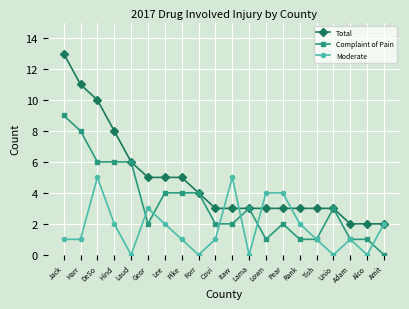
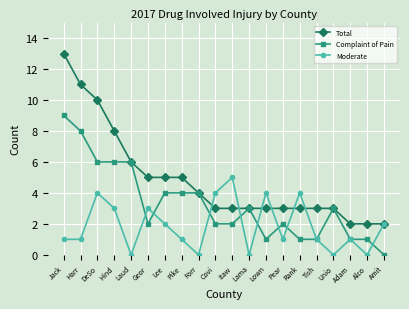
  {
    "Moderate": {
      "Jack": 1,
      "Harr": 1,
-     "DeSo": 5,
-     "Hind": 2,
+     "DeSo": 4,
+     "Hind": 3,
      "Laud": 0,
      "Geor": 3,
      "Lee": 2,
      "Pike": 1,
      "Forr": 0,
-     "Covi": 1,
+     "Covi": 4,
      "Itaw": 5,
      "Lama": 0,
      "Lown": 4,
-     "Pear": 4,
-     "Rank": 2,
+     "Pear": 1,
+     "Rank": 4,
      "Unio": 0,
      "Alco": 0
    }
  }
